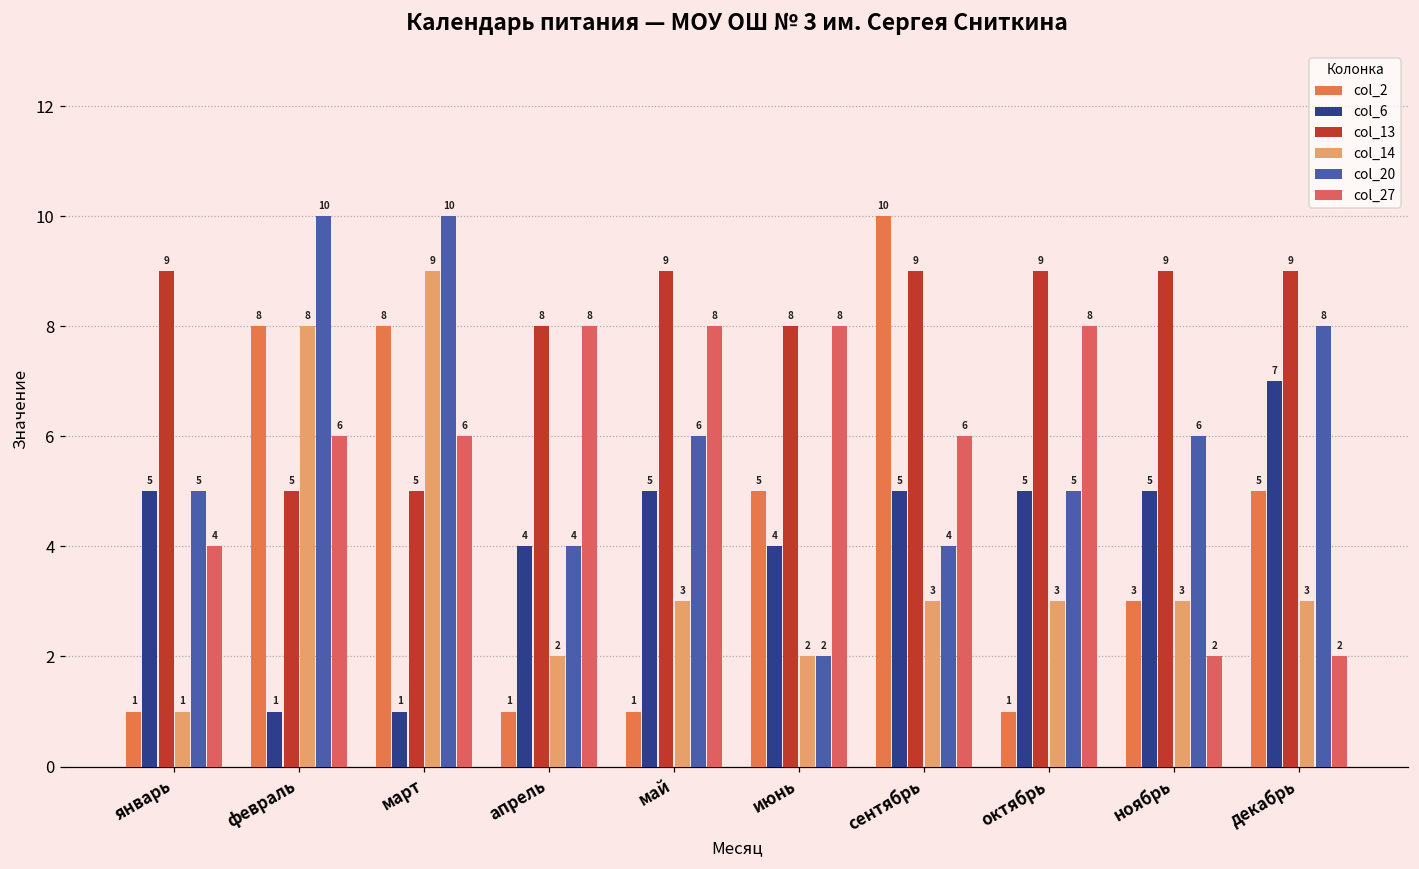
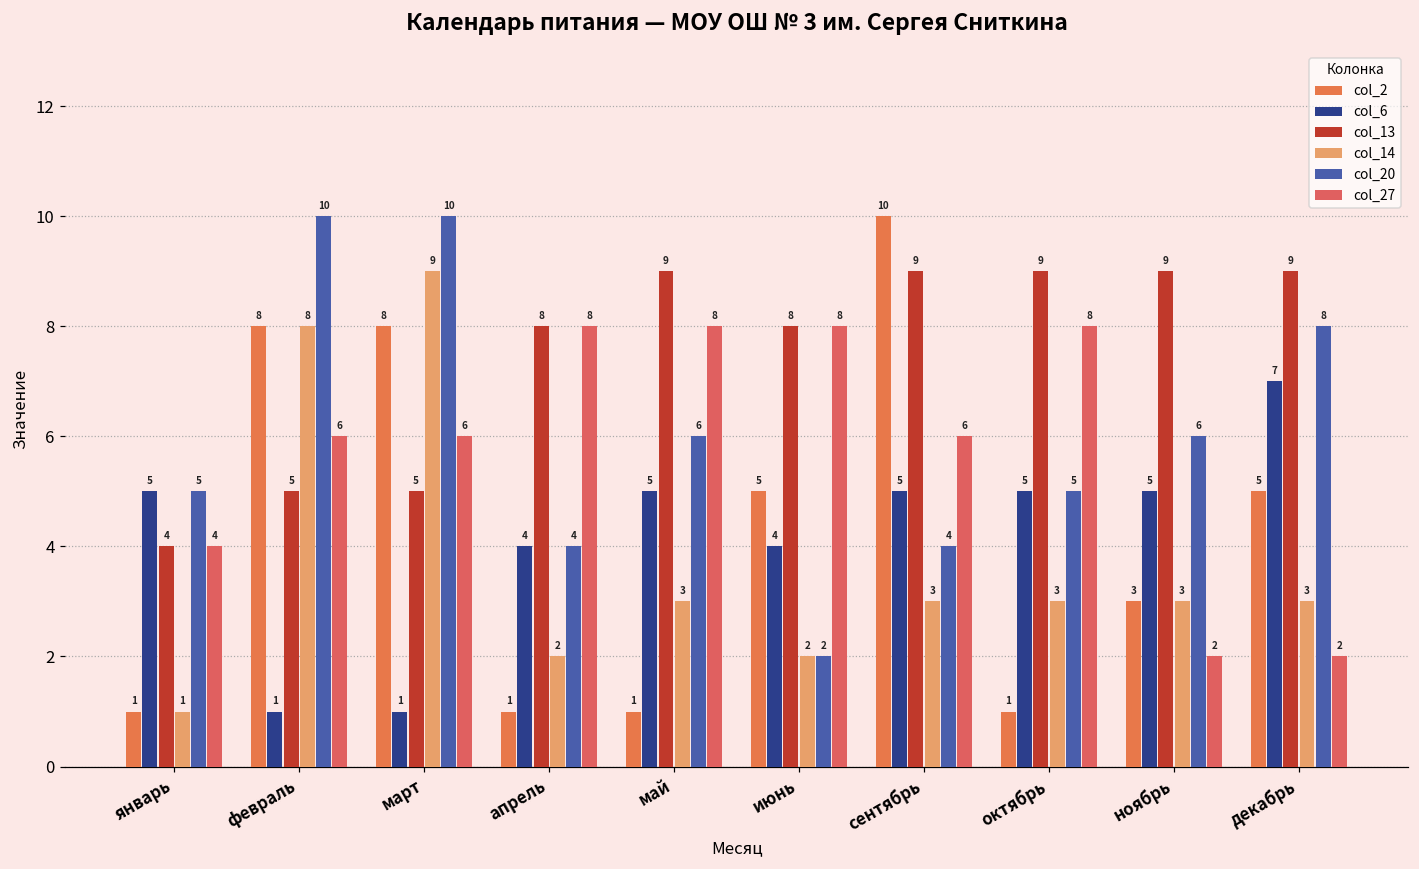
  {
    "col_13": {
-     "январь": 9,
+     "январь": 4,
      "февраль": 5,
      "март": 5,
      "апрель": 8,
      "май": 9,
      "июнь": 8,
      "сентябрь": 9,
      "октябрь": 9,
      "ноябрь": 9,
      "декабрь": 9
    }
  }
